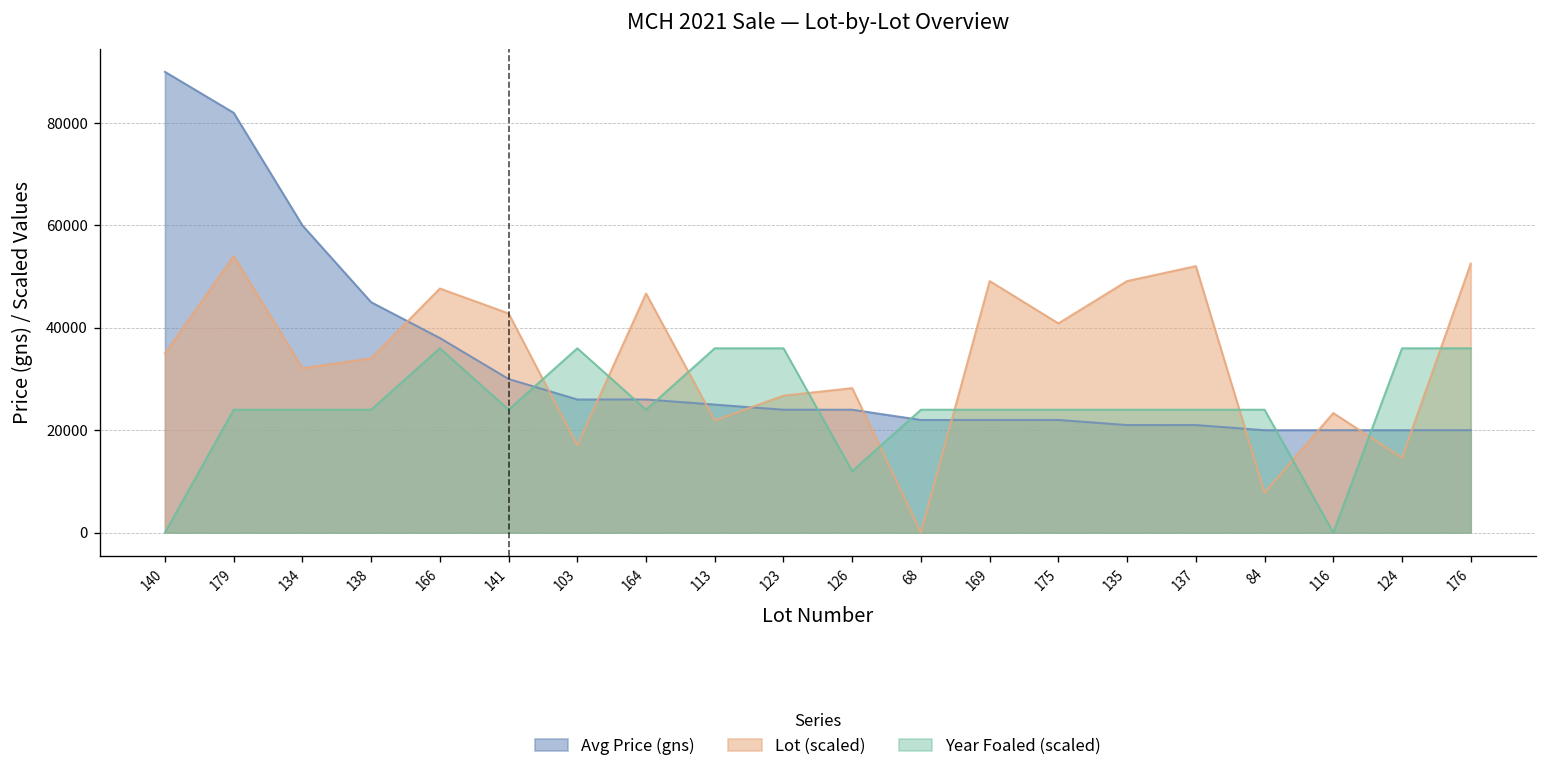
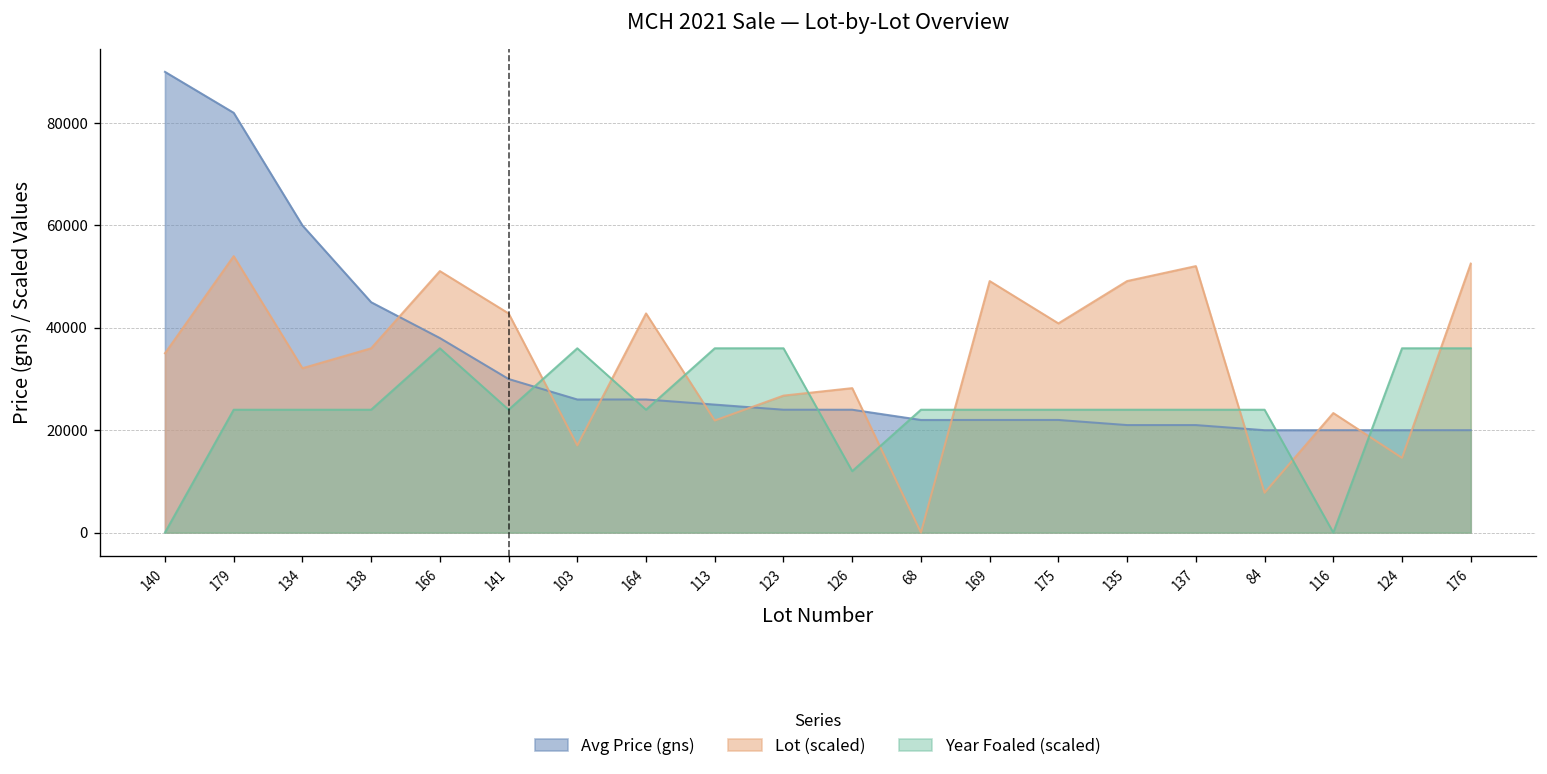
  {
    "Lot (scaled)": {
      "140": 35000,
      "179": 54000,
      "134": 32000,
-     "138": 34000,
-     "166": 48000,
+     "138": 36000,
+     "166": 51000,
      "141": 43000,
      "103": 17000,
-     "164": 47000,
+     "164": 43000,
      "113": 22000,
      "123": 27000,
      "126": 28000,
      "68": 0,
      "169": 49000,
      "175": 41000,
      "135": 49000,
      "137": 52000,
      "84": 8000,
      "116": 23000,
      "124": 15000,
      "176": 53000
    }
  }
